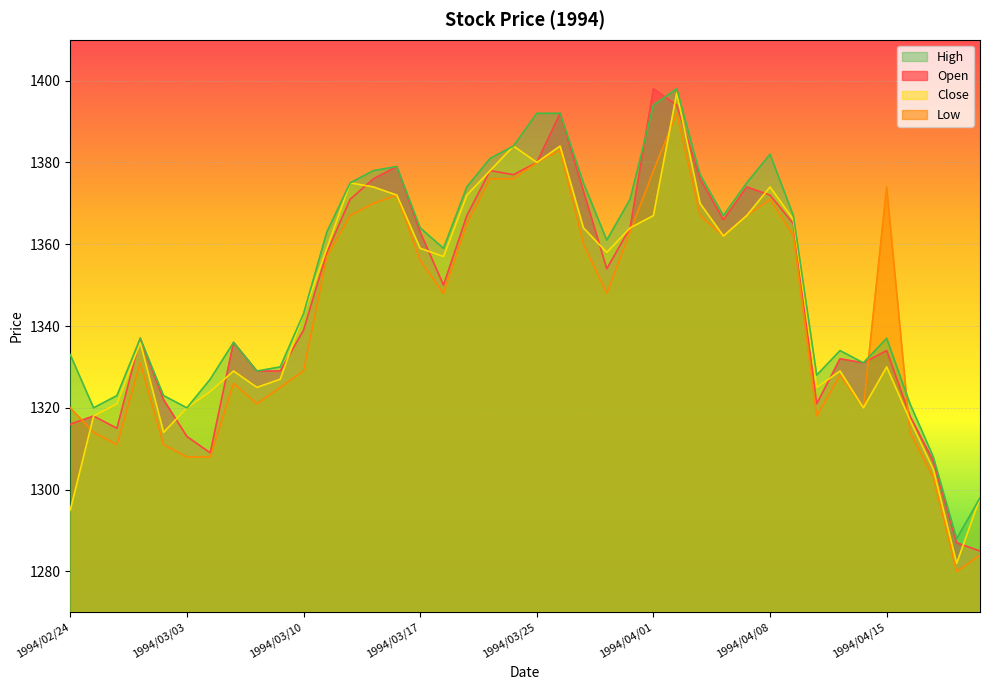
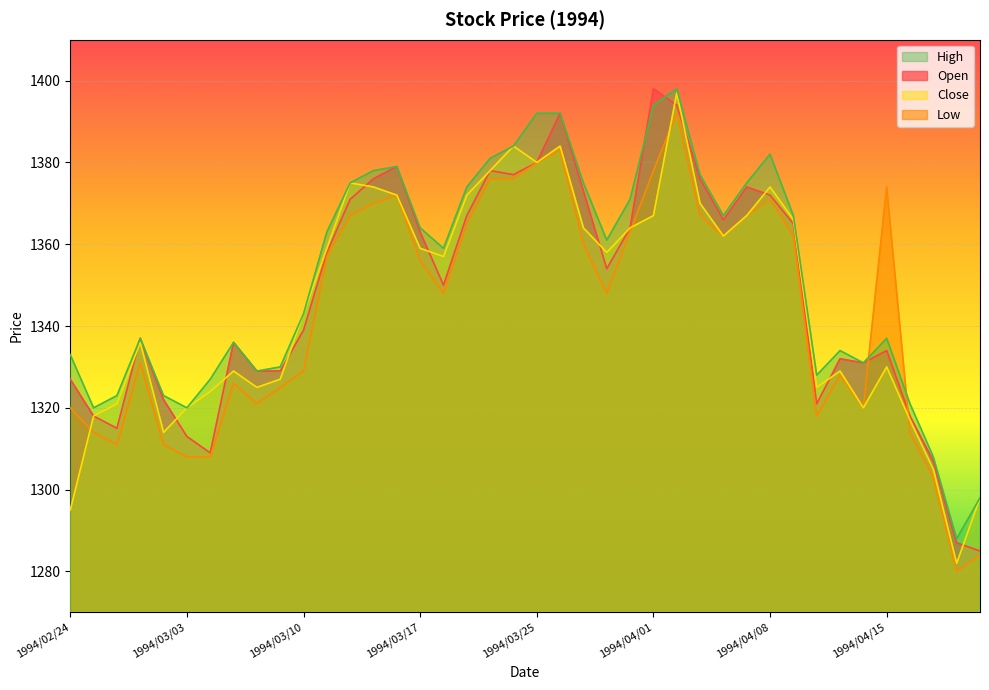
  {
    "High": {
      "1994/02/24": 1333,
      "1994/03/17": 1364,
      "1994/03/25": 1392,
      "1994/04/01": 1394,
      "1994/04/08": 1382,
      "1994/04/15": 1337
    },
    "Open": {
-     "1994/02/24": 1316,
+     "1994/02/24": 1327,
      "1994/03/03": 1313,
      "1994/03/10": 1339,
      "1994/03/17": 1363,
      "1994/04/01": 1398,
      "1994/04/08": 1372,
      "1994/04/15": 1334
    },
    "Close": {
      "1994/02/24": 1295,
      "1994/03/17": 1359,
      "1994/04/01": 1367,
      "1994/04/08": 1374,
      "1994/04/15": 1330
    },
    "Low": {
      "1994/02/24": 1320,
      "1994/03/03": 1308,
      "1994/03/10": 1329,
      "1994/03/17": 1356,
      "1994/04/01": 1378,
      "1994/04/08": 1371,
      "1994/04/15": 1374
    }
  }
